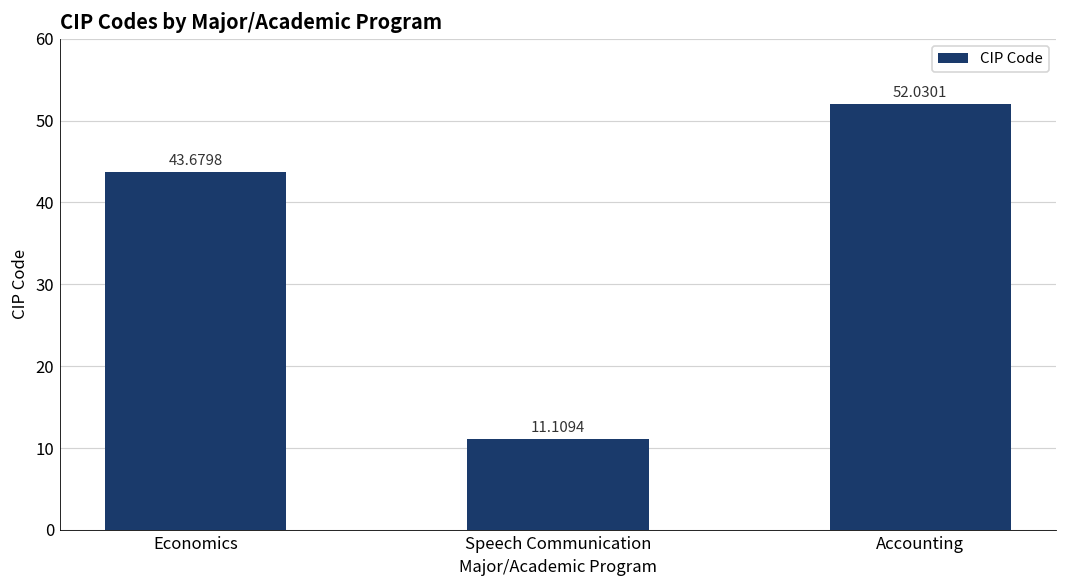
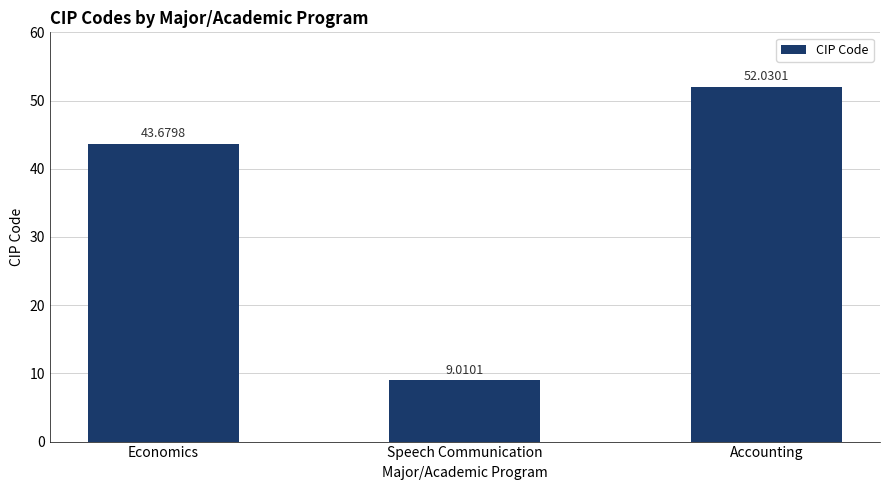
  {
    "Economics": 43.6798,
-   "Speech Communication": 11.1094,
+   "Speech Communication": 9.0101,
    "Accounting": 52.0301
  }
